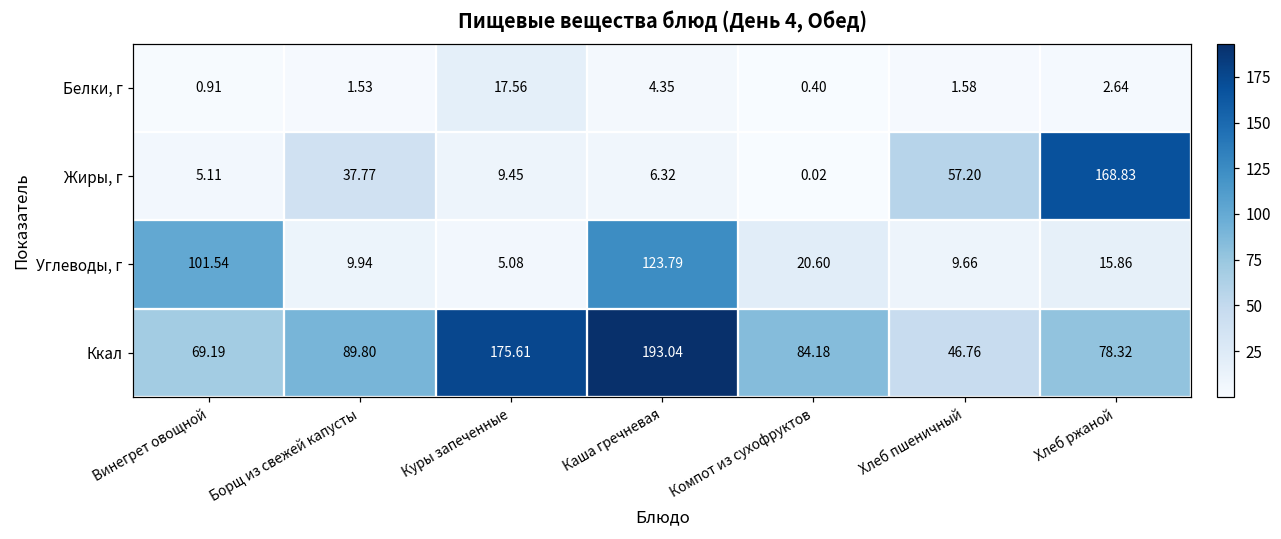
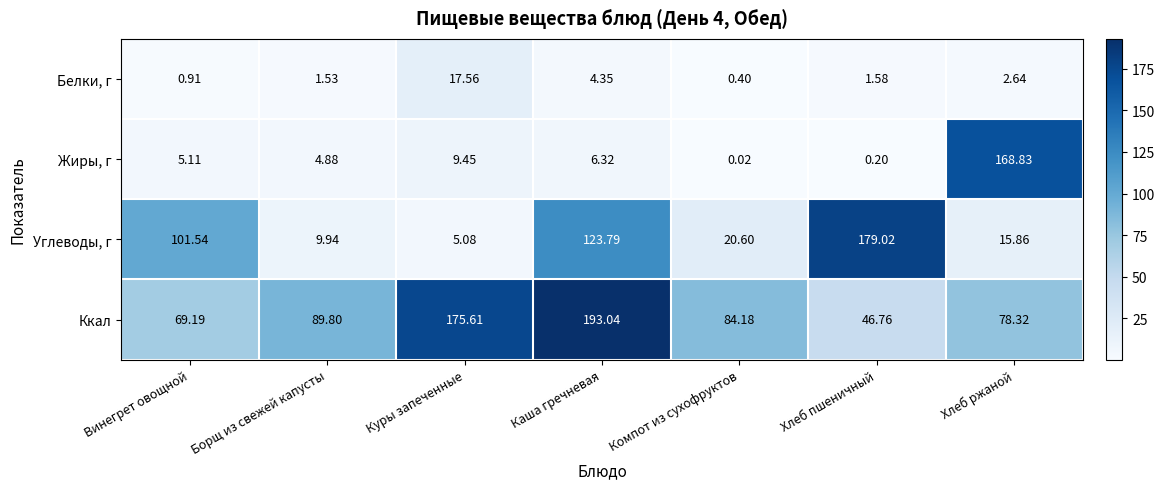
  {
    "Белки, г": {
      "Винегрет овощной": 0.91,
      "Борщ из свежей капусты": 1.53,
      "Куры запеченные": 17.56,
      "Каша гречневая": 4.35,
      "Компот из сухофруктов": 0.40,
      "Хлеб пшеничный": 1.58,
      "Хлеб ржаной": 2.64
    },
    "Жиры, г": {
      "Винегрет овощной": 5.11,
-     "Борщ из свежей капусты": 37.77,
+     "Борщ из свежей капусты": 4.88,
      "Куры запеченные": 9.45,
      "Каша гречневая": 6.32,
      "Компот из сухофруктов": 0.02,
-     "Хлеб пшеничный": 57.20,
+     "Хлеб пшеничный": 0.20,
      "Хлеб ржаной": 168.83
    },
    "Углеводы, г": {
      "Винегрет овощной": 101.54,
      "Борщ из свежей капусты": 9.94,
      "Куры запеченные": 5.08,
      "Каша гречневая": 123.79,
      "Компот из сухофруктов": 20.60,
-     "Хлеб пшеничный": 9.66,
+     "Хлеб пшеничный": 179.02,
      "Хлеб ржаной": 15.86
    },
    "Ккал": {
      "Винегрет овощной": 69.19,
      "Борщ из свежей капусты": 89.80,
      "Куры запеченные": 175.61,
      "Каша гречневая": 193.04,
      "Компот из сухофруктов": 84.18,
      "Хлеб пшеничный": 46.76,
      "Хлеб ржаной": 78.32
    }
  }
